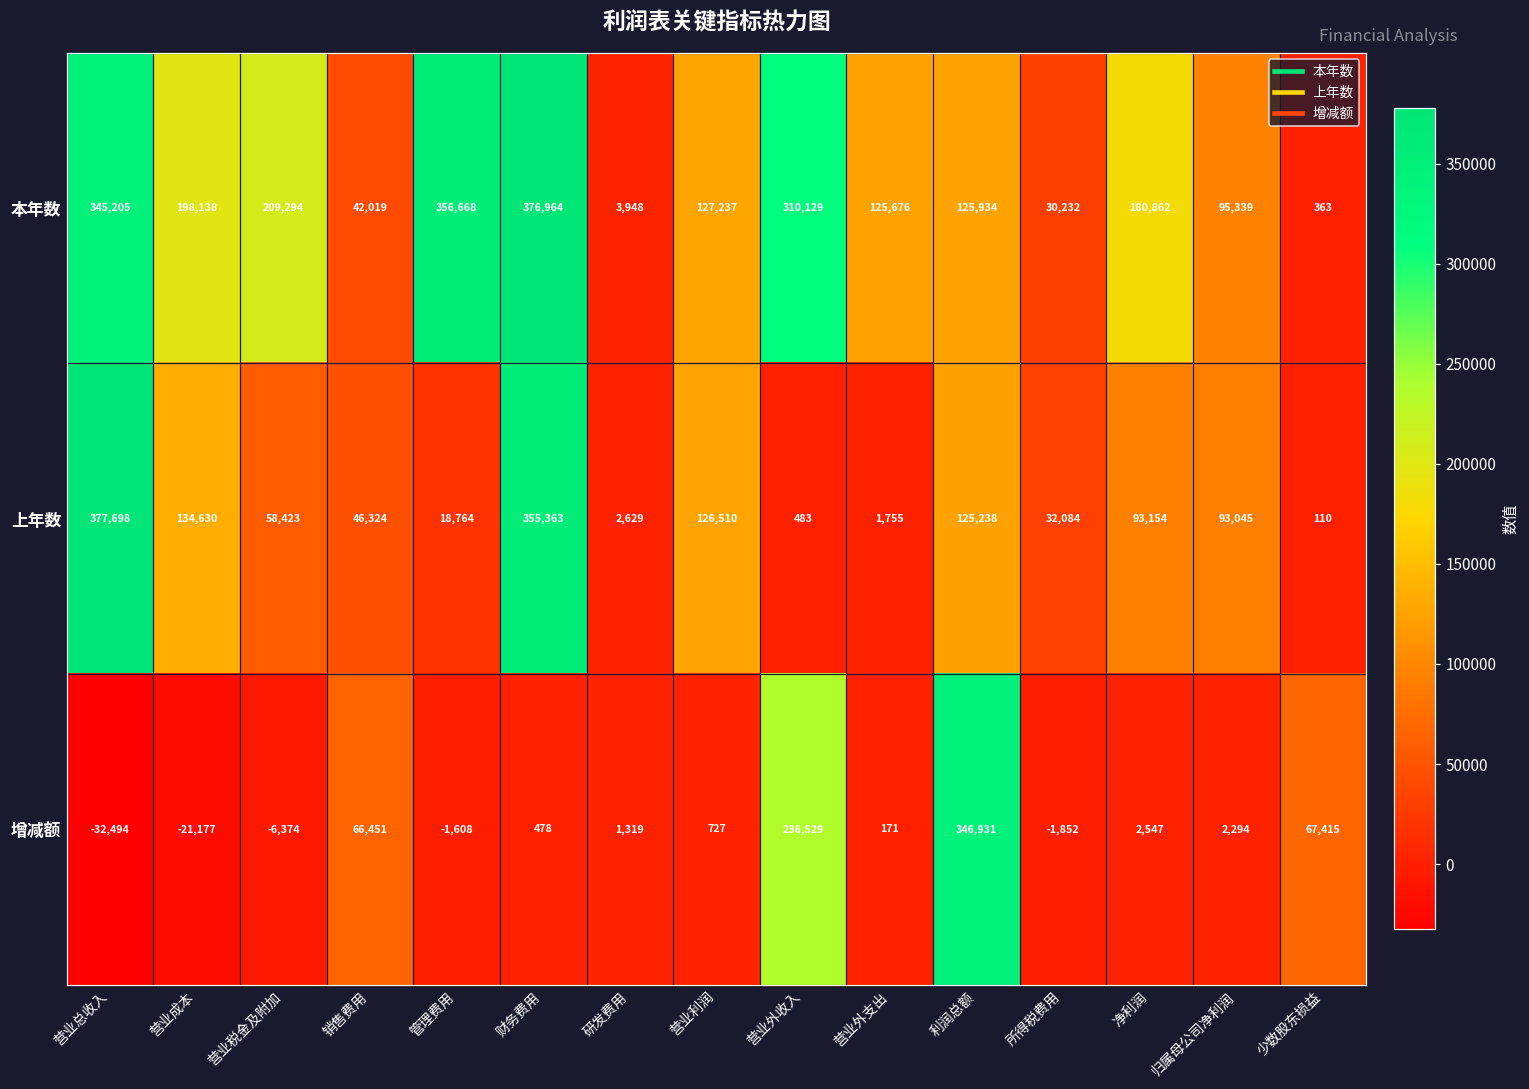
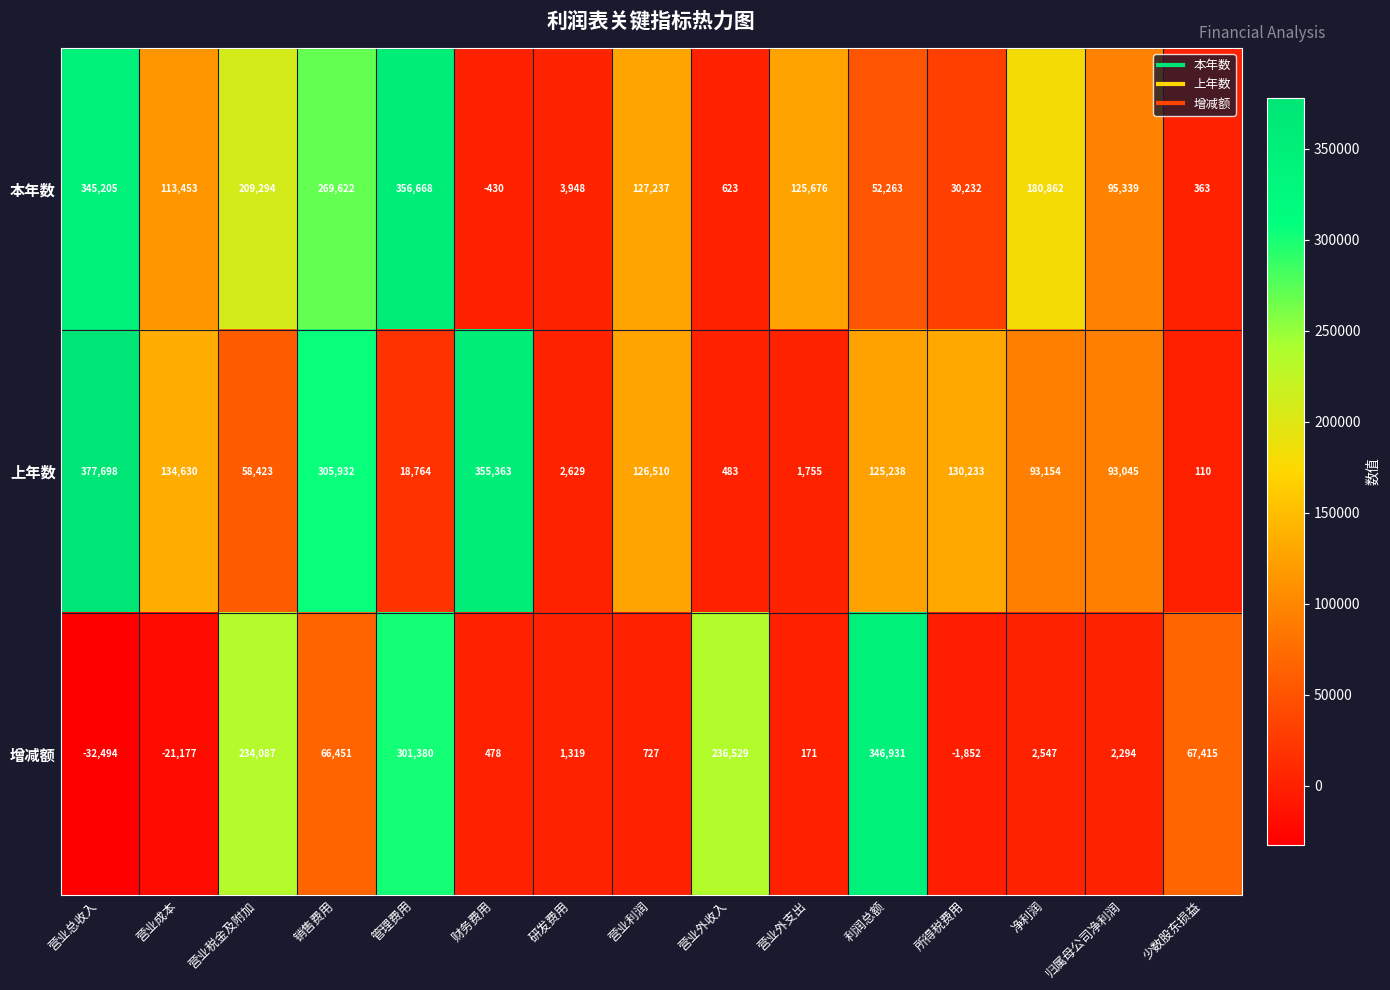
  {
    "本年数": {
      "营业总收入": "345,205",
-     "营业成本": "198,138",
+     "营业成本": "113,453",
      "营业税金及附加": "209,294",
-     "销售费用": "42,019",
+     "销售费用": "269,622",
      "管理费用": "356,668",
-     "财务费用": "376,964",
+     "财务费用": "-430",
      "研发费用": "3,948",
      "营业利润": "127,237",
-     "营业外收入": "310,129",
+     "营业外收入": "623",
      "营业外支出": "125,676",
-     "利润总额": "125,934",
+     "利润总额": "52,263",
      "所得税费用": "30,232",
      "净利润": "180,862",
      "归属母公司净利润": "95,339",
      "少数股东损益": "363"
    },
    "上年数": {
      "营业总收入": "377,698",
      "营业成本": "134,630",
      "营业税金及附加": "58,423",
-     "销售费用": "46,324",
+     "销售费用": "305,932",
      "管理费用": "18,764",
      "财务费用": "355,363",
      "研发费用": "2,629",
      "营业利润": "126,510",
      "营业外收入": "483",
      "营业外支出": "1,755",
      "利润总额": "125,238",
-     "所得税费用": "32,084",
+     "所得税费用": "130,233",
      "净利润": "93,154",
      "归属母公司净利润": "93,045",
      "少数股东损益": "110"
    },
    "增减额": {
      "营业总收入": "-32,494",
      "营业成本": "-21,177",
-     "营业税金及附加": "-6,374",
+     "营业税金及附加": "234,087",
      "销售费用": "66,451",
-     "管理费用": "-1,608",
+     "管理费用": "301,380",
      "财务费用": "478",
      "研发费用": "1,319",
      "营业利润": "727",
      "营业外收入": "236,529",
      "营业外支出": "171",
      "利润总额": "346,931",
      "所得税费用": "-1,852",
      "净利润": "2,547",
      "归属母公司净利润": "2,294",
      "少数股东损益": "67,415"
    }
  }
